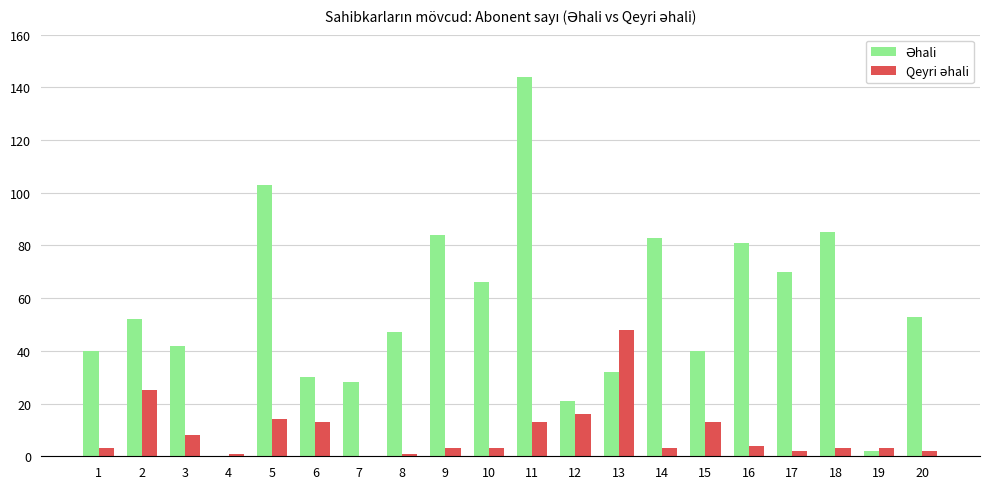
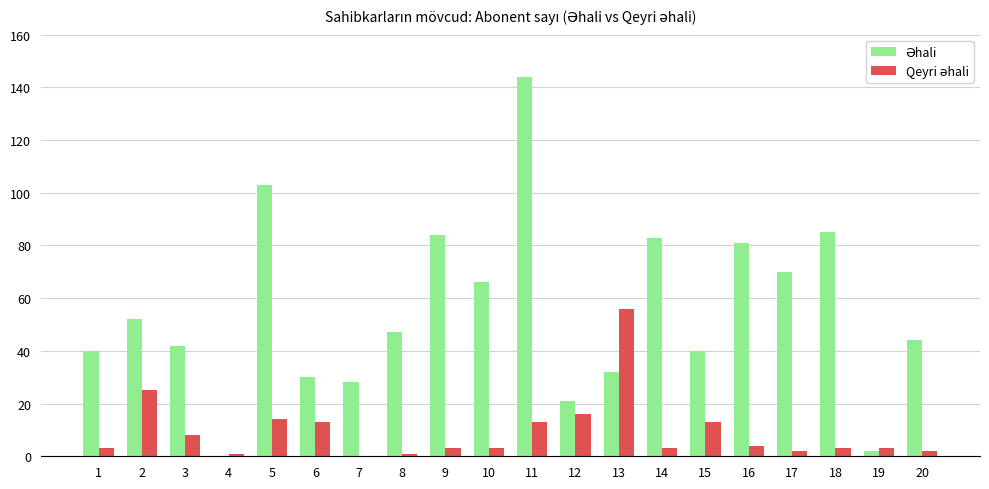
  {
    "Əhali": {
      "1": 40,
      "2": 52,
      "3": 42,
      "4": 0,
      "5": 103,
      "6": 30,
      "7": 28,
      "8": 47,
      "9": 84,
      "10": 66,
      "11": 144,
      "12": 21,
      "13": 32,
      "14": 83,
      "15": 40,
      "16": 81,
      "17": 70,
      "18": 85,
      "19": 2,
-     "20": 53
+     "20": 44
    },
    "Qeyri əhali": {
      "1": 3,
      "2": 25,
      "3": 8,
      "4": 1,
      "5": 14,
      "6": 13,
      "7": 0,
      "8": 1,
      "9": 3,
      "10": 3,
      "11": 13,
      "12": 16,
-     "13": 48,
+     "13": 56,
      "14": 3,
      "15": 13,
      "16": 4,
      "17": 2,
      "18": 3,
      "19": 3,
      "20": 2
    }
  }
